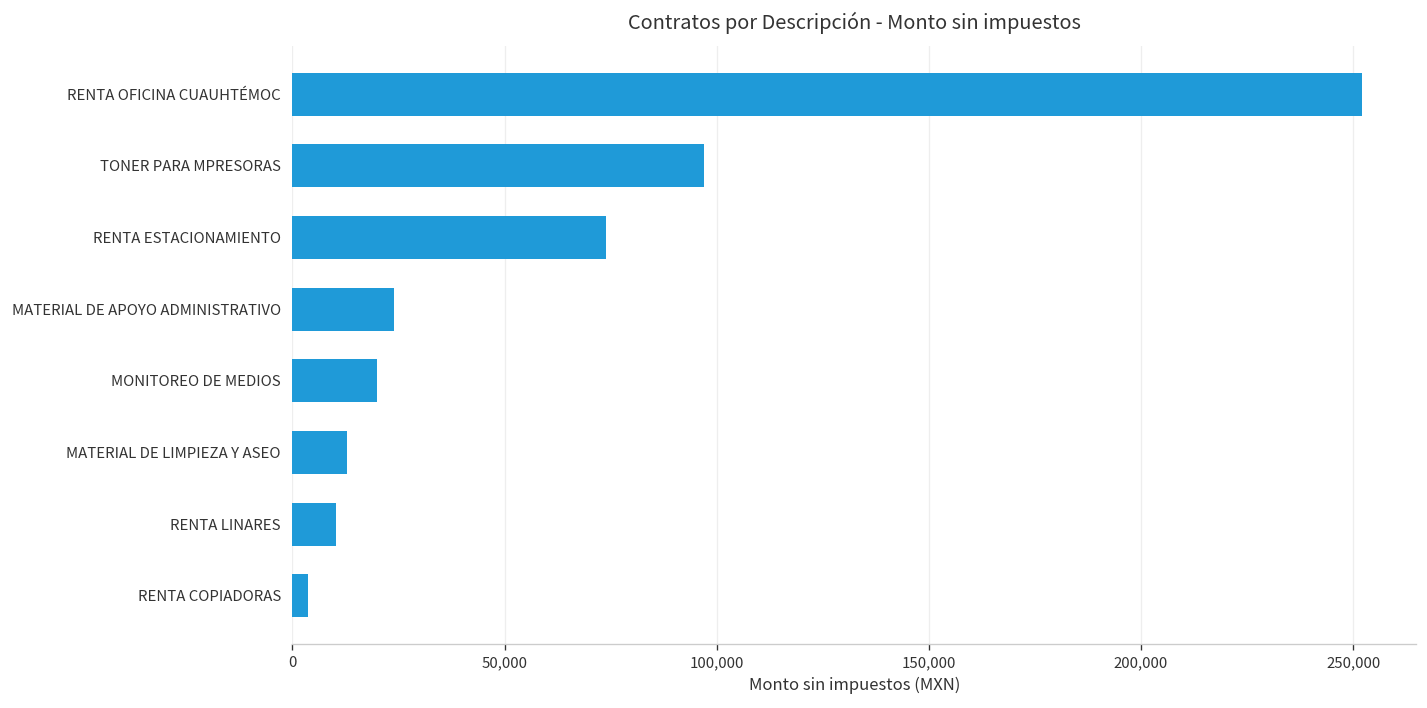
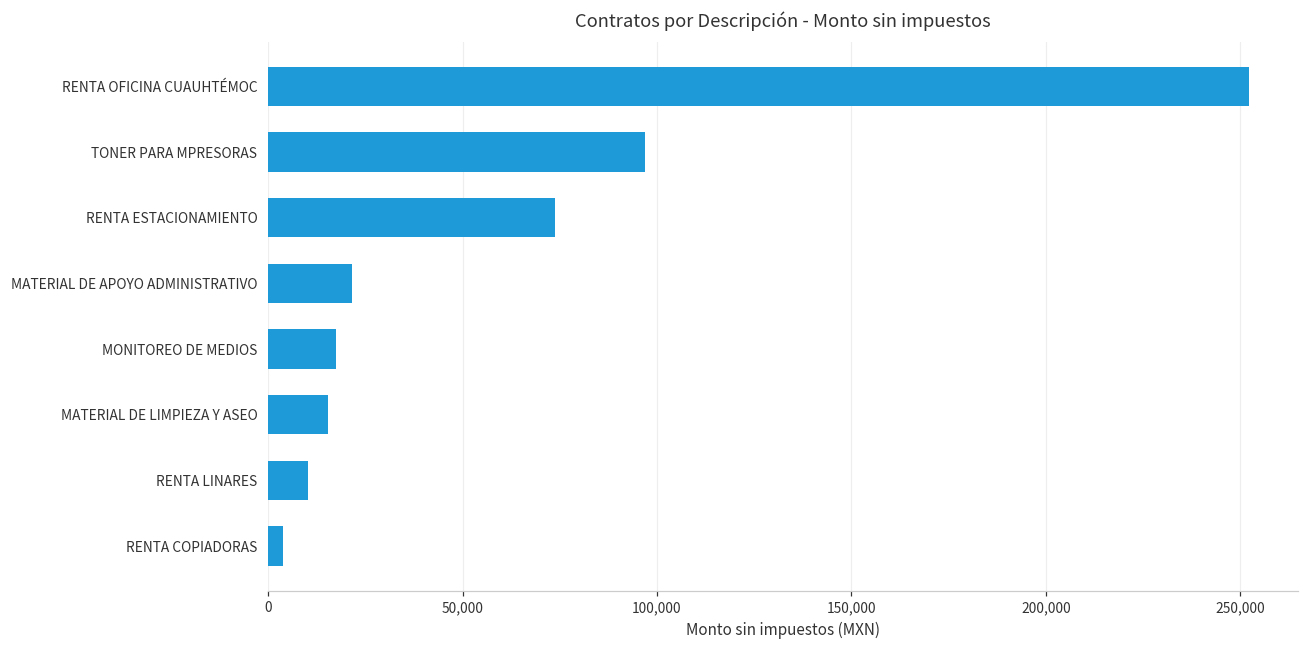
  {
    "RENTA OFICINA CUAUHTÉMOC": "252,000",
    "TONER PARA MPRESORAS": "97,000",
    "RENTA ESTACIONAMIENTO": "74,000",
-   "MATERIAL DE APOYO ADMINISTRATIVO": "24,000",
-   "MONITOREO DE MEDIOS": "20,000",
-   "MATERIAL DE LIMPIEZA Y ASEO": "13,000",
+   "MATERIAL DE APOYO ADMINISTRATIVO": "22,000",
+   "MONITOREO DE MEDIOS": "17,000",
+   "MATERIAL DE LIMPIEZA Y ASEO": "15,000",
    "RENTA LINARES": "10,000",
    "RENTA COPIADORAS": "4,000"
  }
